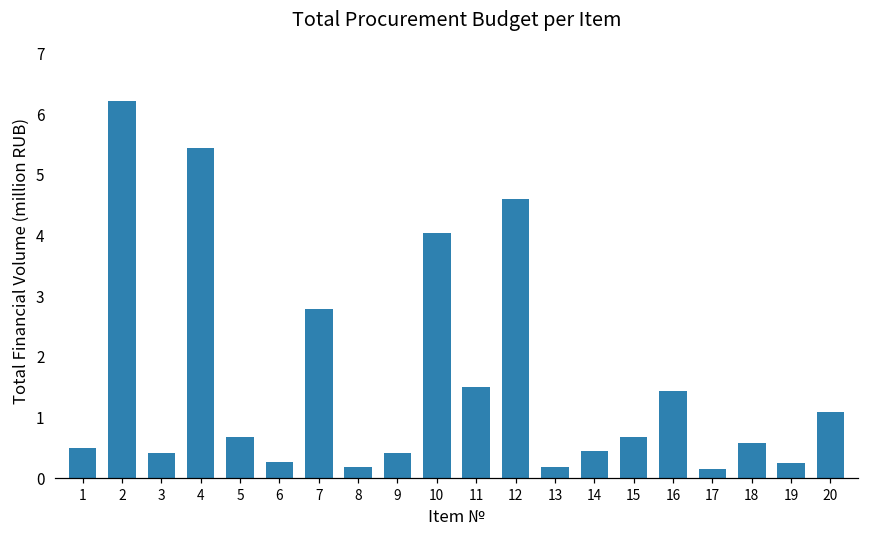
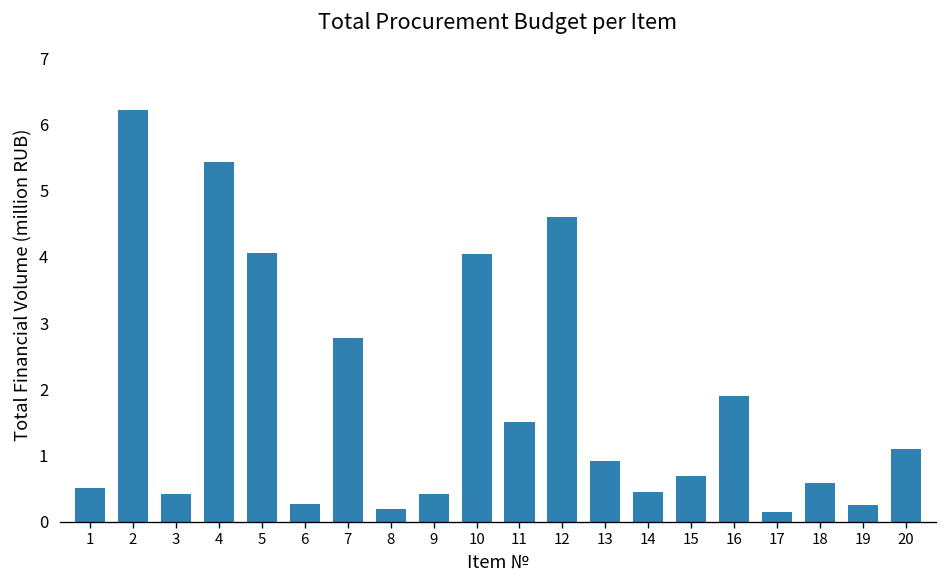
  {
    "1": 0.5,
    "2": 6.2,
    "3": 0.4,
    "4": 5.4,
-   "5": 0.7,
+   "5": 4.1,
    "6": 0.3,
    "7": 2.8,
    "8": 0.2,
    "9": 0.4,
    "10": 4.0,
    "11": 1.5,
    "12": 4.6,
-   "13": 0.2,
+   "13": 0.9,
    "14": 0.4,
    "15": 0.7,
-   "16": 1.4,
+   "16": 1.9,
    "17": 0.2,
    "18": 0.6,
    "19": 0.3,
    "20": 1.1
  }
